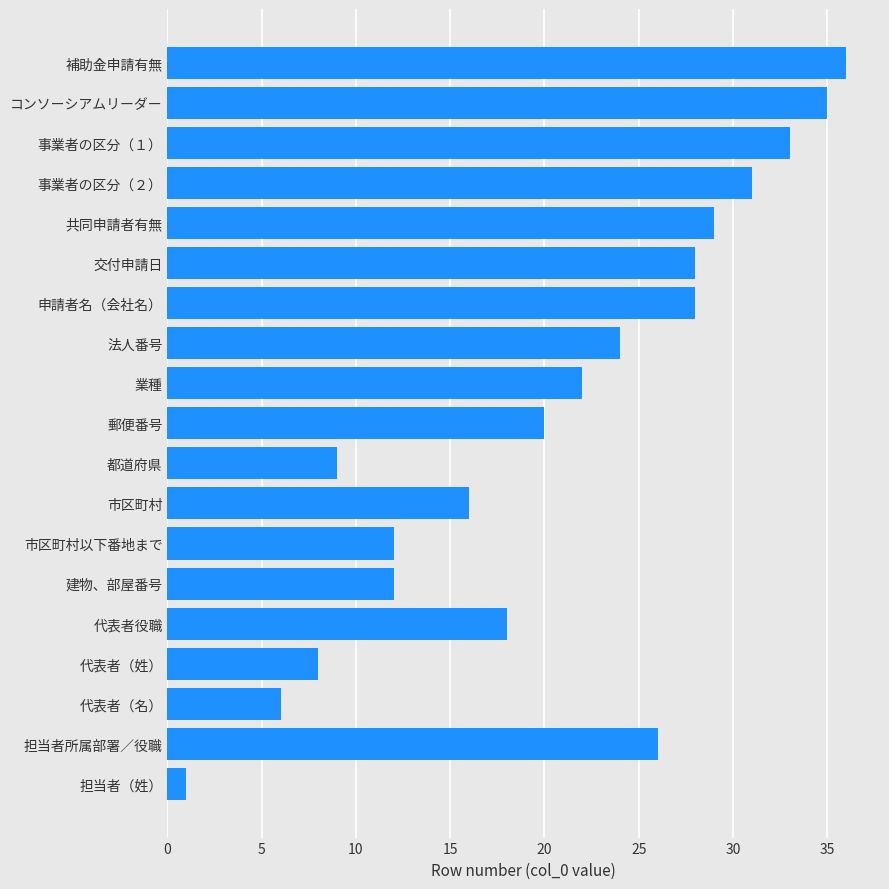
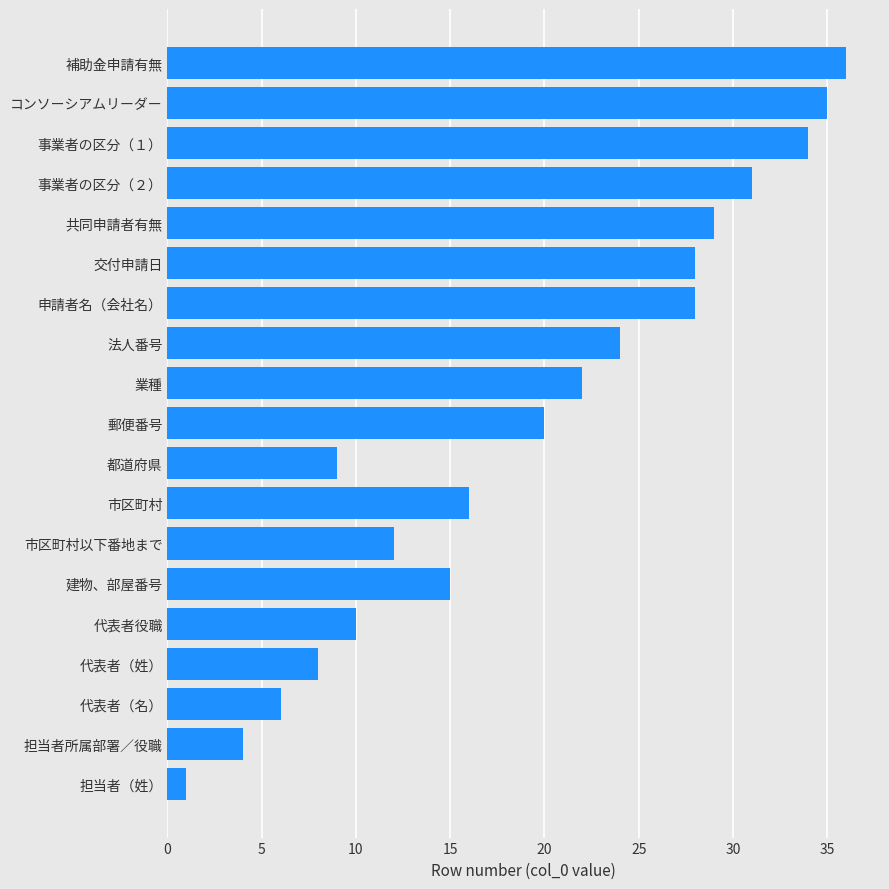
  {
    "補助金申請有無": 36,
    "コンソーシアムリーダー": 35,
-   "事業者の区分（１）": 33,
+   "事業者の区分（１）": 34,
    "事業者の区分（２）": 31,
    "共同申請者有無": 29,
    "交付申請日": 28,
    "申請者名（会社名）": 28,
    "法人番号": 24,
    "業種": 22,
    "郵便番号": 20,
    "都道府県": 9,
    "市区町村": 16,
    "市区町村以下番地まで": 12,
-   "建物、部屋番号": 12,
-   "代表者役職": 18,
+   "建物、部屋番号": 15,
+   "代表者役職": 10,
    "代表者（姓）": 8,
    "代表者（名）": 6,
-   "担当者所属部署／役職": 26,
+   "担当者所属部署／役職": 4,
    "担当者（姓）": 1
  }
